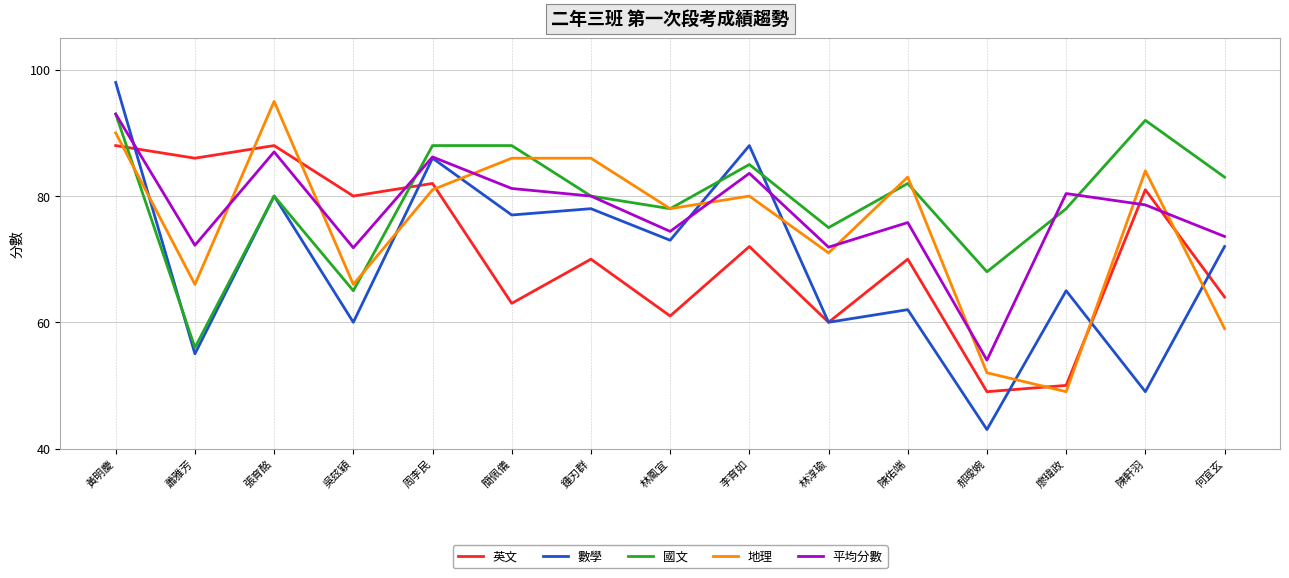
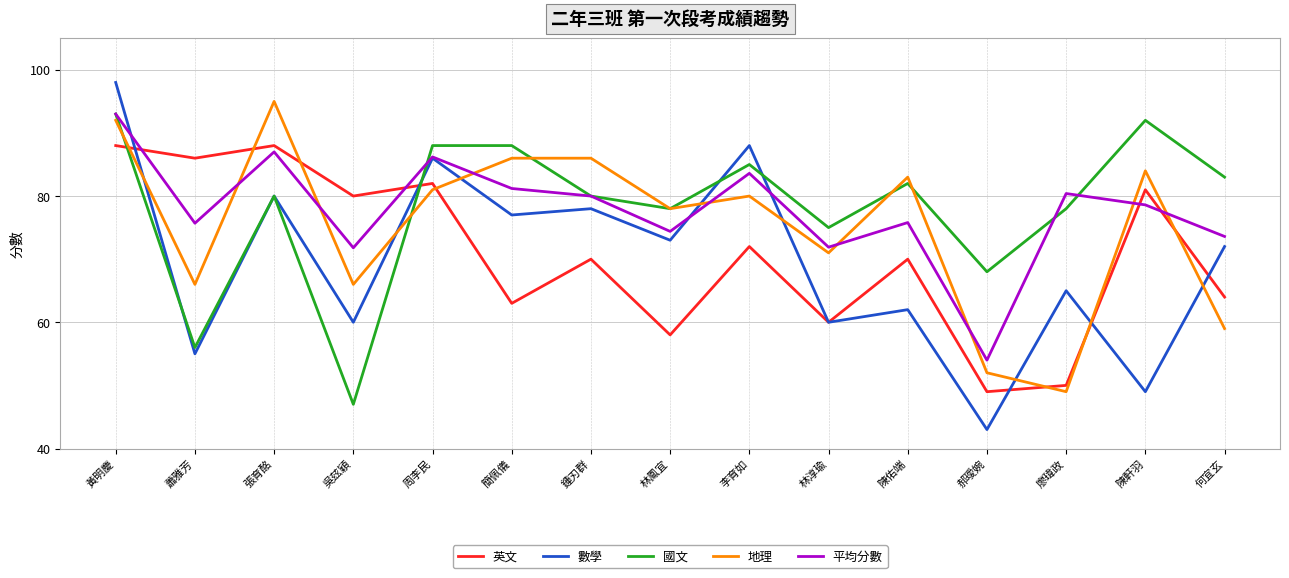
  {
    "英文": {
      "黃明慶": 88,
      "蕭雅芳": 86,
      "張育酩": 88,
      "吳玆穎": 80,
      "周李民": 82,
      "簡佩儀": 63,
      "鍾刃群": 70,
-     "林鳳宜": 61,
+     "林鳳宜": 58,
      "李育如": 72,
      "陳佑端": 70,
      "郝璦婉": 49,
      "廖瑋政": 50,
      "陳軒羽": 81,
      "何宜玄": 64
    },
    "數學": {
      "黃明慶": 98,
      "蕭雅芳": 55,
      "吳玆穎": 60,
      "簡佩儀": 77,
      "鍾刃群": 78,
      "林鳳宜": 73,
      "李育如": 88,
      "陳佑端": 62,
      "郝璦婉": 43,
      "廖瑋政": 65,
      "陳軒羽": 49,
      "何宜玄": 72
    },
    "國文": {
      "蕭雅芳": 56,
-     "吳玆穎": 65,
+     "吳玆穎": 47,
      "周李民": 88,
      "簡佩儀": 88,
      "李育如": 85,
      "林淳瑜": 75,
      "陳佑端": 82,
      "郝璦婉": 68,
      "廖瑋政": 78,
      "陳軒羽": 92,
      "何宜玄": 83
    },
    "地理": {
-     "黃明慶": 90,
+     "黃明慶": 92,
      "蕭雅芳": 66,
      "張育酩": 95,
      "吳玆穎": 66,
      "周李民": 81,
      "簡佩儀": 86,
      "鍾刃群": 86,
      "李育如": 80,
      "林淳瑜": 71,
      "陳佑端": 83,
      "郝璦婉": 52,
      "廖瑋政": 49,
      "陳軒羽": 84,
      "何宜玄": 59
    },
    "平均分數": {
-     "蕭雅芳": 72,
+     "蕭雅芳": 76,
      "張育酩": 87,
      "吳玆穎": 72,
      "簡佩儀": 81,
      "林鳳宜": 74,
      "李育如": 84,
      "林淳瑜": 72,
      "陳佑端": 76,
      "郝璦婉": 54,
      "廖瑋政": 80,
      "陳軒羽": 79,
      "何宜玄": 74
    }
  }
